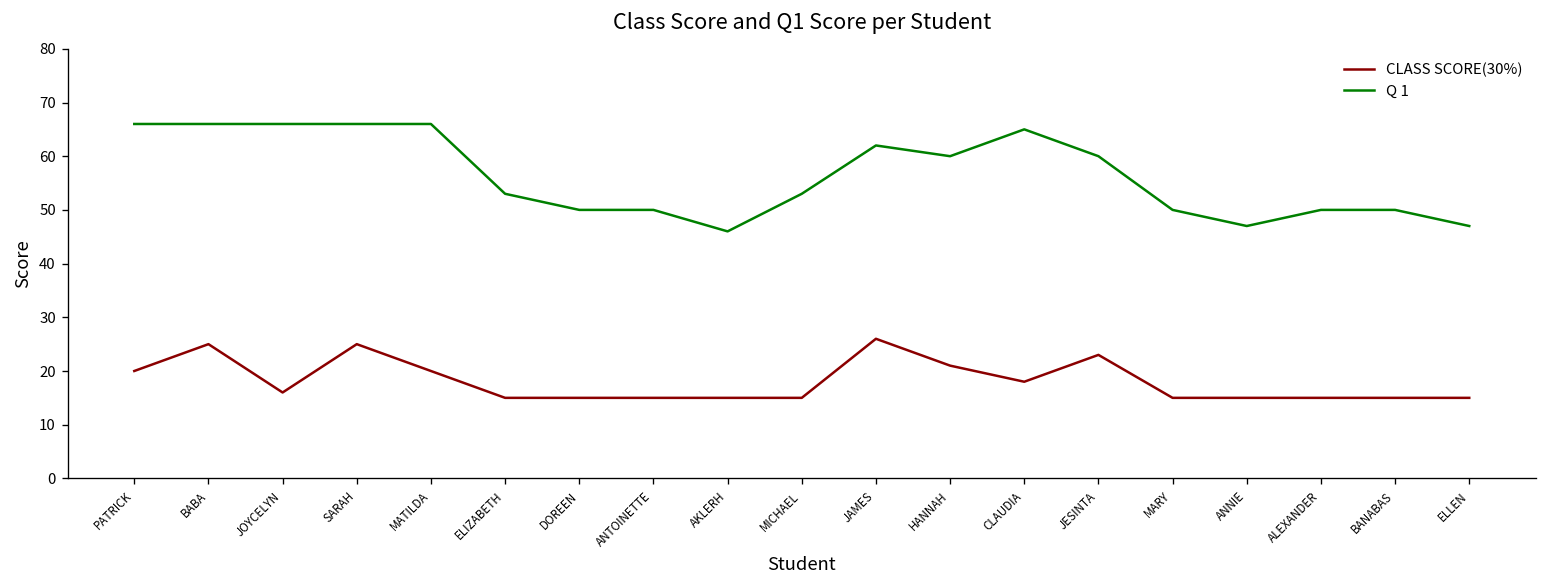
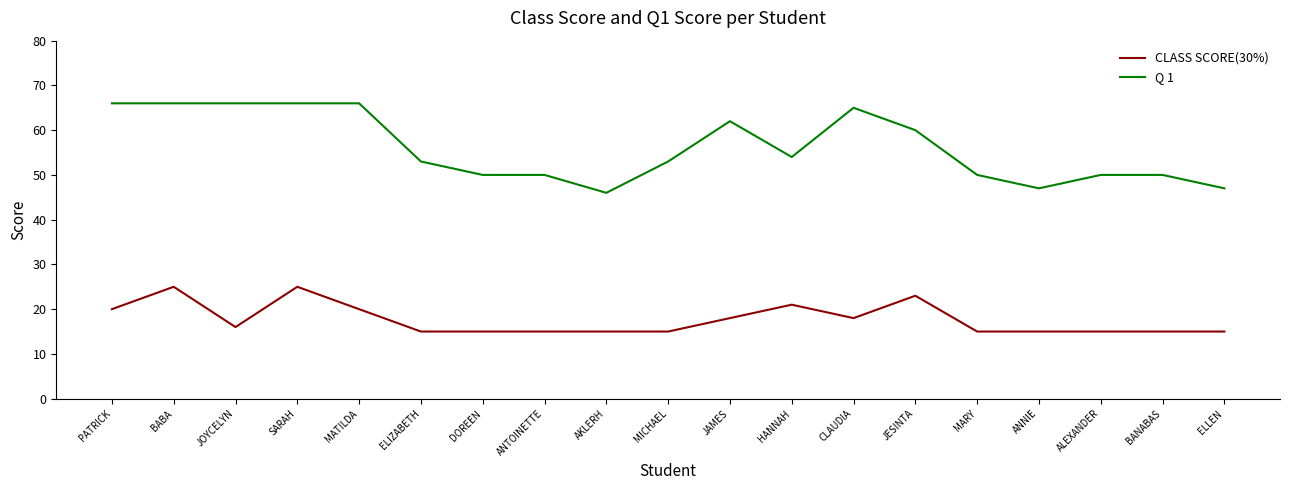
  {
    "CLASS SCORE(30%)": {
      "PATRICK": 20,
      "BABA": 25,
      "JOYCELYN": 16,
      "SARAH": 25,
      "MATILDA": 20,
      "ELIZABETH": 15,
      "DOREEN": 15,
      "ANTOINETTE": 15,
      "AKLERH": 15,
      "MICHAEL": 15,
-     "JAMES": 26,
+     "JAMES": 18,
      "HANNAH": 21,
      "CLAUDIA": 18,
      "JESINTA": 23,
      "MARY": 15,
      "ANNIE": 15,
      "ALEXANDER": 15,
      "BANABAS": 15,
      "ELLEN": 15
    },
    "Q 1": {
      "PATRICK": 66,
      "BABA": 66,
      "JOYCELYN": 66,
      "SARAH": 66,
      "MATILDA": 66,
      "ELIZABETH": 53,
      "DOREEN": 50,
      "ANTOINETTE": 50,
      "AKLERH": 46,
      "MICHAEL": 53,
      "JAMES": 62,
-     "HANNAH": 60,
+     "HANNAH": 54,
      "CLAUDIA": 65,
      "JESINTA": 60,
      "MARY": 50,
      "ANNIE": 47,
      "ALEXANDER": 50,
      "BANABAS": 50,
      "ELLEN": 47
    }
  }
